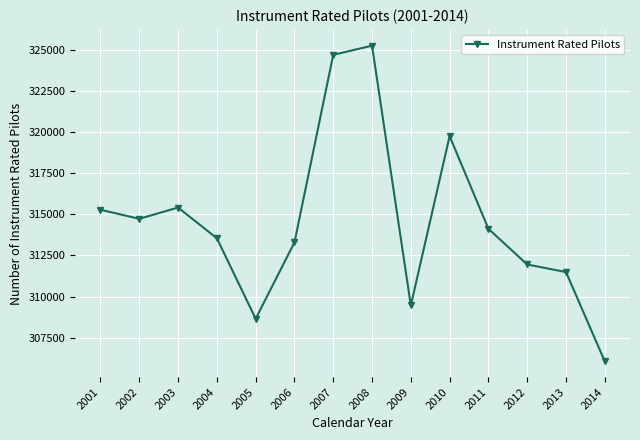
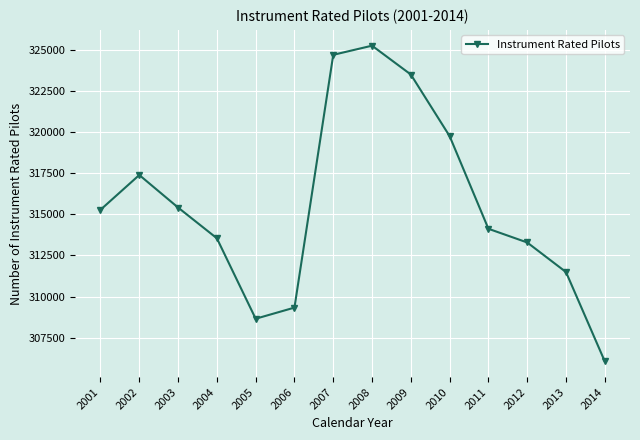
  {
    "2001": 315300,
-   "2002": 314700,
+   "2002": 317400,
    "2003": 315400,
    "2004": 313500,
    "2005": 308700,
-   "2006": 313300,
+   "2006": 309300,
    "2007": 324700,
    "2008": 325200,
-   "2009": 309500,
+   "2009": 323500,
    "2010": 319800,
    "2011": 314100,
-   "2012": 312000,
+   "2012": 313300,
    "2013": 311500,
    "2014": 306100
  }
